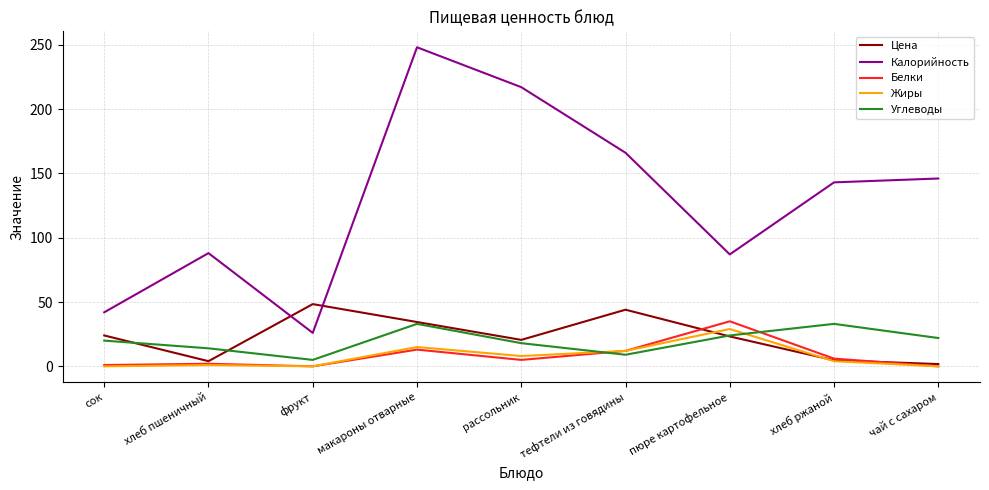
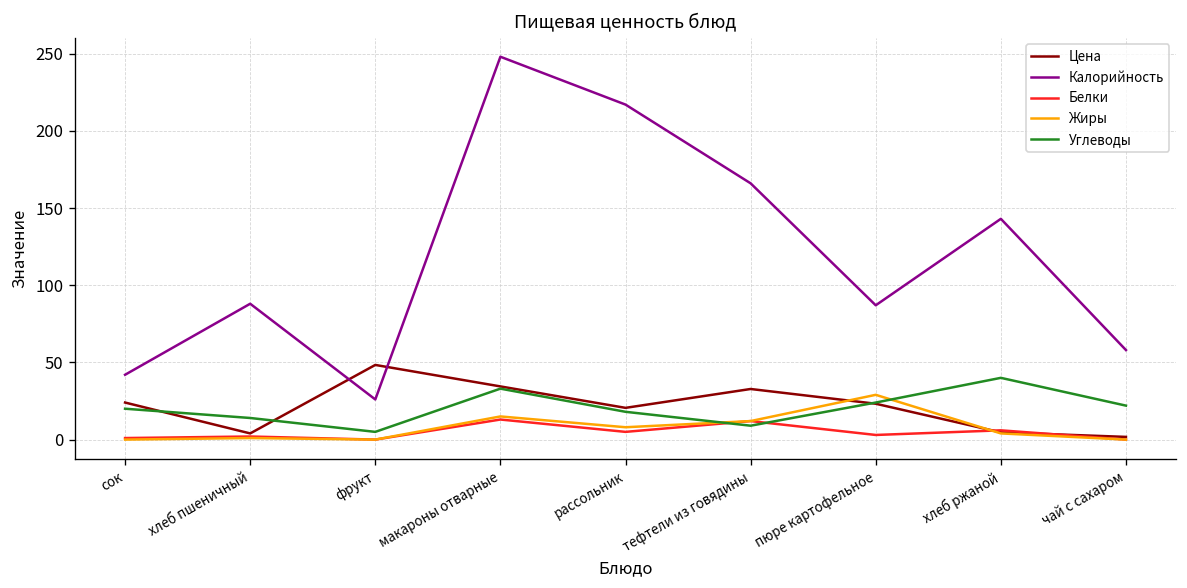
  {
    "Цена": {
      "сок": 24,
      "хлеб пшеничный": 4,
      "фрукт": 48,
      "рассольник": 21,
-     "тефтели из говядины": 44
+     "тефтели из говядины": 33
    },
    "Калорийность": {
      "сок": 42,
      "хлеб пшеничный": 88,
      "фрукт": 26,
      "макароны отварные": 248,
      "рассольник": 217,
      "тефтели из говядины": 166,
      "пюре картофельное": 87,
      "хлеб ржаной": 143,
-     "чай с сахаром": 146
+     "чай с сахаром": 58
    },
    "Белки": {
      "макароны отварные": 13,
      "рассольник": 5,
-     "пюре картофельное": 35
+     "пюре картофельное": 3
    },
    "Жиры": {
      "макароны отварные": 15,
      "рассольник": 8,
      "пюре картофельное": 29
    },
    "Углеводы": {
      "сок": 20,
      "хлеб пшеничный": 14,
      "фрукт": 5,
      "рассольник": 18,
      "тефтели из говядины": 9,
-     "хлеб ржаной": 33,
+     "хлеб ржаной": 40,
      "чай с сахаром": 22
    }
  }
